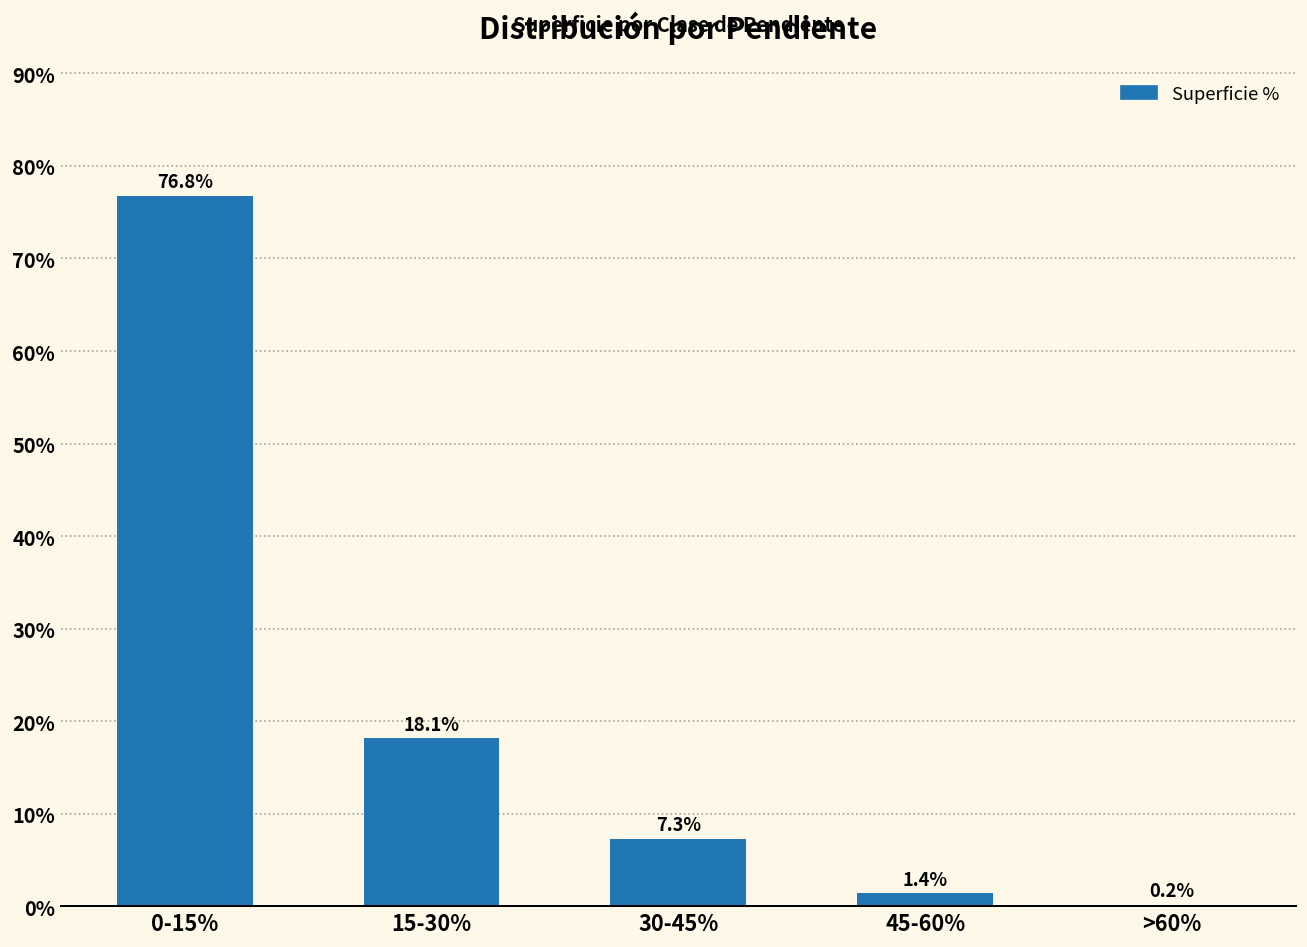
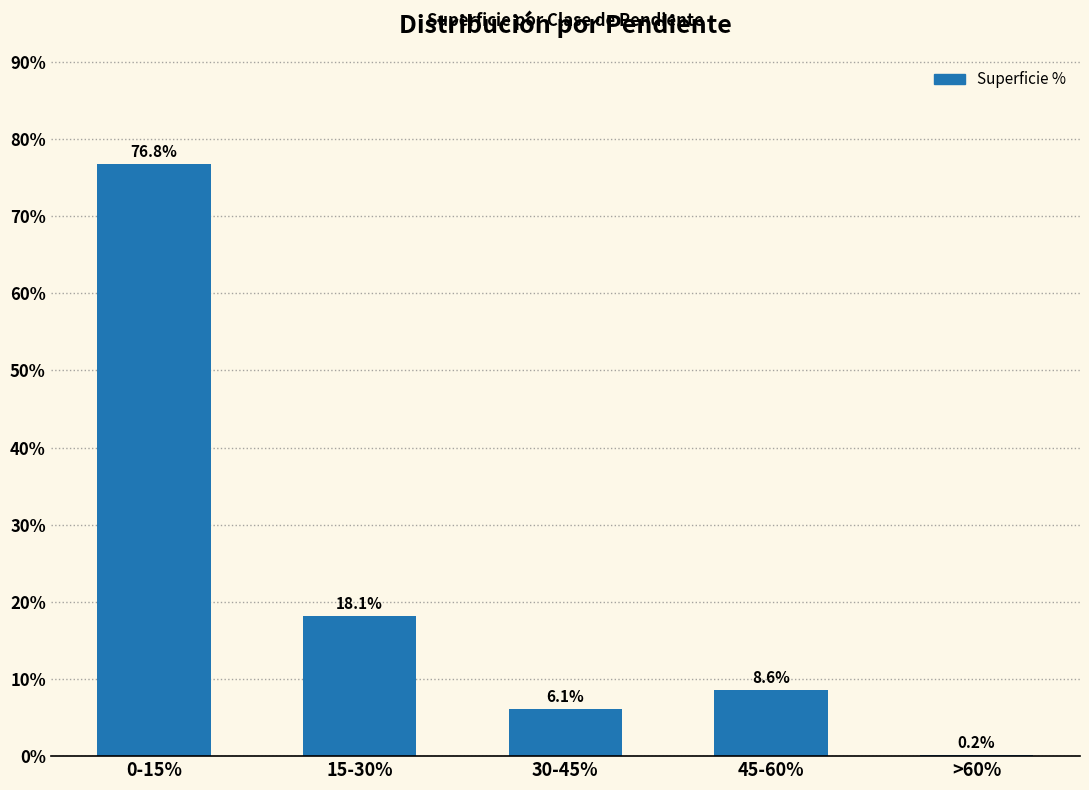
  {
    "0-15%": "76.8%",
    "15-30%": "18.1%",
-   "30-45%": "7.3%",
-   "45-60%": "1.4%",
+   "30-45%": "6.1%",
+   "45-60%": "8.6%",
    ">60%": "0.2%"
  }
